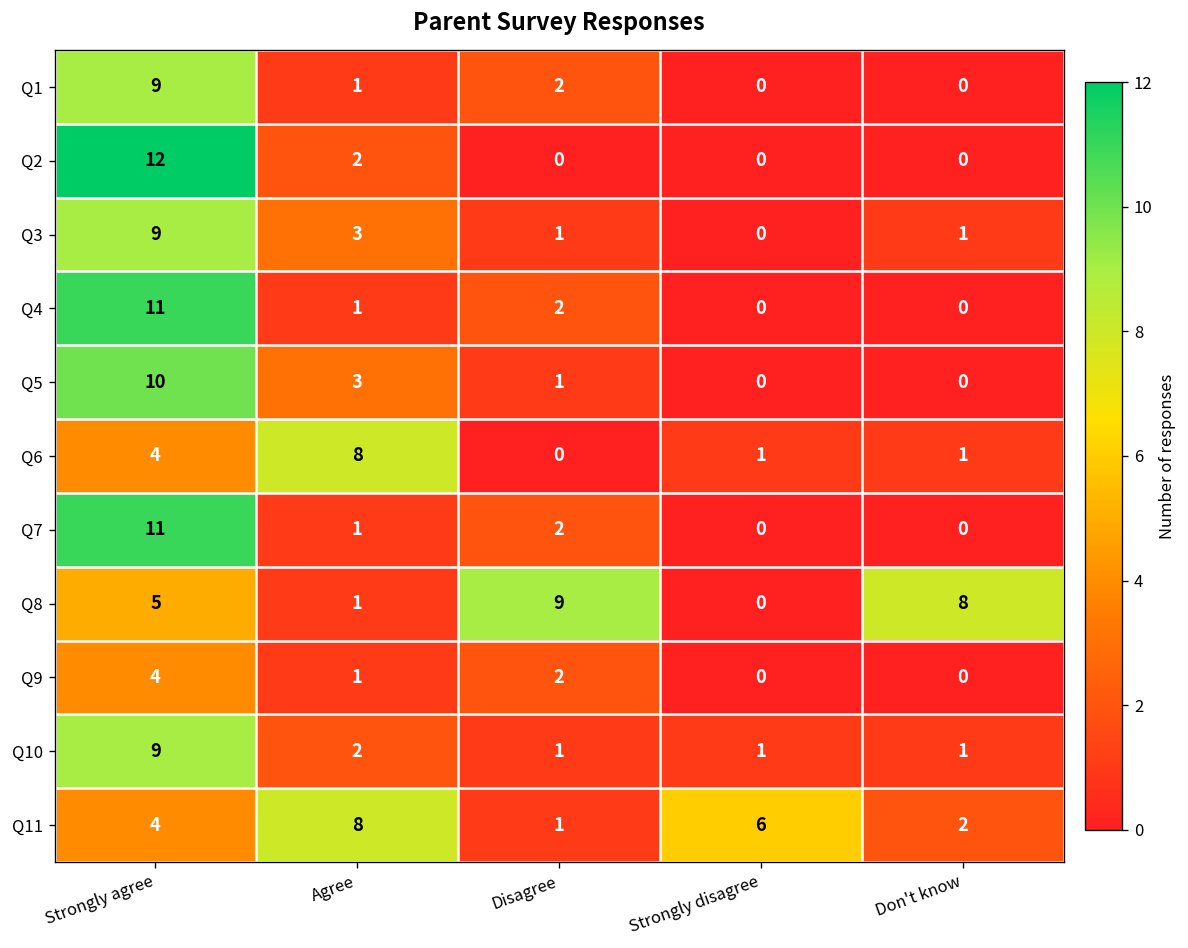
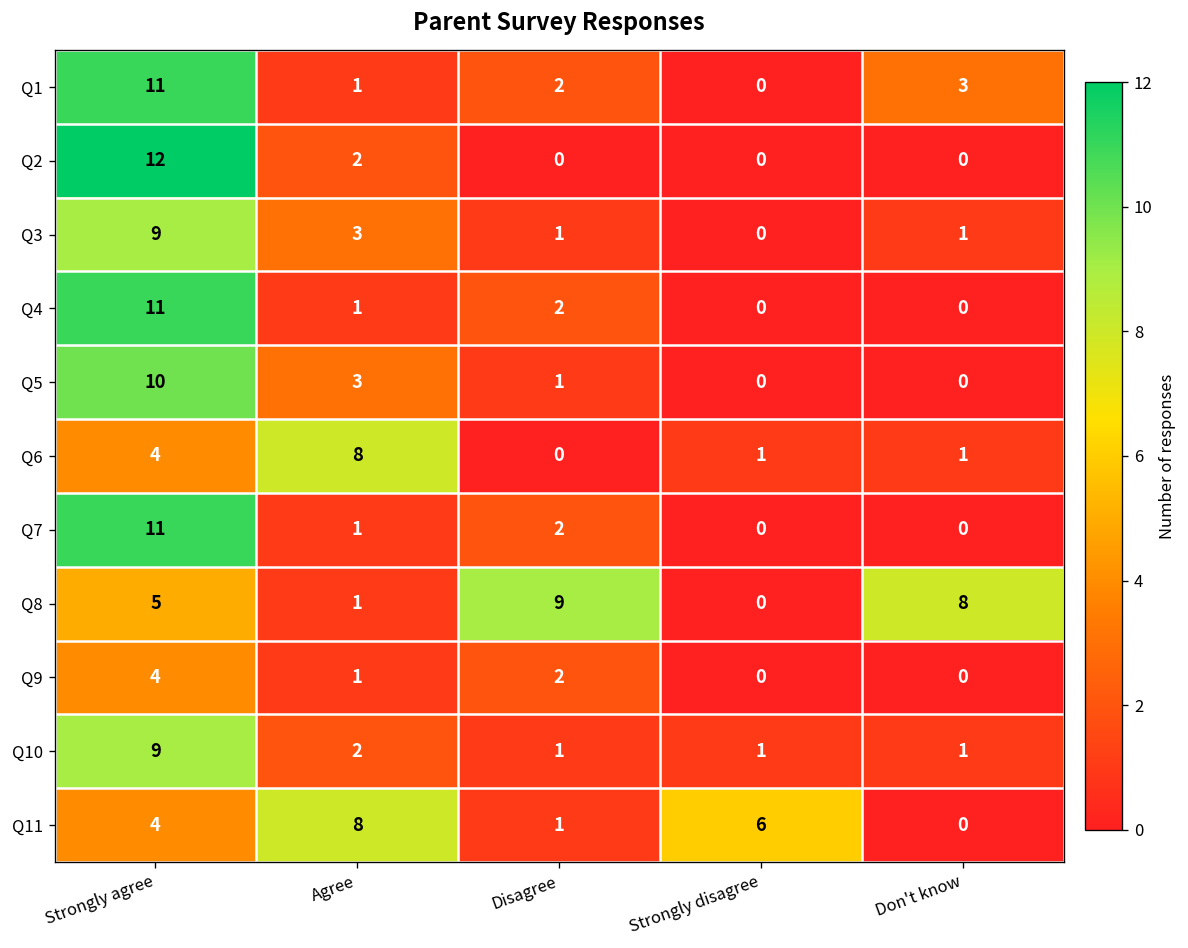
  {
    "Q1": {
-     "Strongly agree": 9,
+     "Strongly agree": 11,
      "Agree": 1,
      "Disagree": 2,
      "Strongly disagree": 0,
-     "Don't know": 0
+     "Don't know": 3
    },
    "Q2": {
      "Strongly agree": 12,
      "Agree": 2,
      "Disagree": 0,
      "Strongly disagree": 0,
      "Don't know": 0
    },
    "Q3": {
      "Strongly agree": 9,
      "Agree": 3,
      "Disagree": 1,
      "Strongly disagree": 0,
      "Don't know": 1
    },
    "Q4": {
      "Strongly agree": 11,
      "Agree": 1,
      "Disagree": 2,
      "Strongly disagree": 0,
      "Don't know": 0
    },
    "Q5": {
      "Strongly agree": 10,
      "Agree": 3,
      "Disagree": 1,
      "Strongly disagree": 0,
      "Don't know": 0
    },
    "Q6": {
      "Strongly agree": 4,
      "Agree": 8,
      "Disagree": 0,
      "Strongly disagree": 1,
      "Don't know": 1
    },
    "Q7": {
      "Strongly agree": 11,
      "Agree": 1,
      "Disagree": 2,
      "Strongly disagree": 0,
      "Don't know": 0
    },
    "Q8": {
      "Strongly agree": 5,
      "Agree": 1,
      "Disagree": 9,
      "Strongly disagree": 0,
      "Don't know": 8
    },
    "Q9": {
      "Strongly agree": 4,
      "Agree": 1,
      "Disagree": 2,
      "Strongly disagree": 0,
      "Don't know": 0
    },
    "Q10": {
      "Strongly agree": 9,
      "Agree": 2,
      "Disagree": 1,
      "Strongly disagree": 1,
      "Don't know": 1
    },
    "Q11": {
      "Strongly agree": 4,
      "Agree": 8,
      "Disagree": 1,
      "Strongly disagree": 6,
-     "Don't know": 2
+     "Don't know": 0
    }
  }
